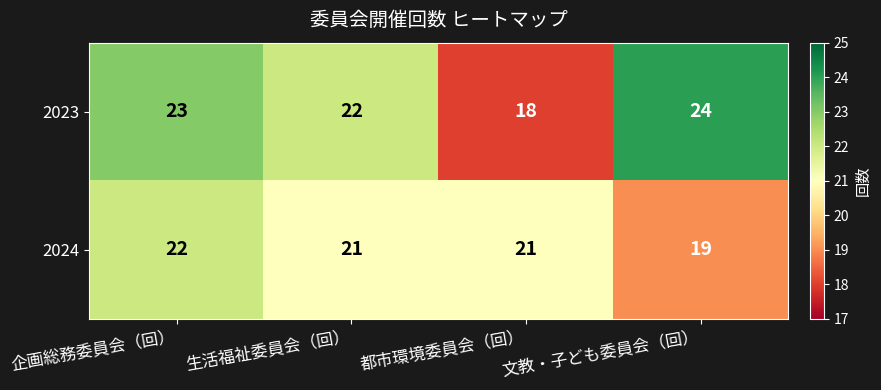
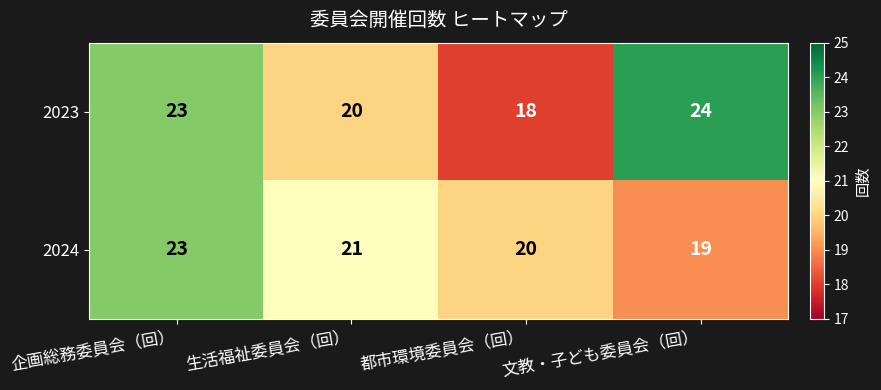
  {
    "2023": {
      "企画総務委員会（回）": 23,
-     "生活福祉委員会（回）": 22,
+     "生活福祉委員会（回）": 20,
      "都市環境委員会（回）": 18,
      "文教・子ども委員会（回）": 24
    },
    "2024": {
-     "企画総務委員会（回）": 22,
+     "企画総務委員会（回）": 23,
      "生活福祉委員会（回）": 21,
-     "都市環境委員会（回）": 21,
+     "都市環境委員会（回）": 20,
      "文教・子ども委員会（回）": 19
    }
  }
